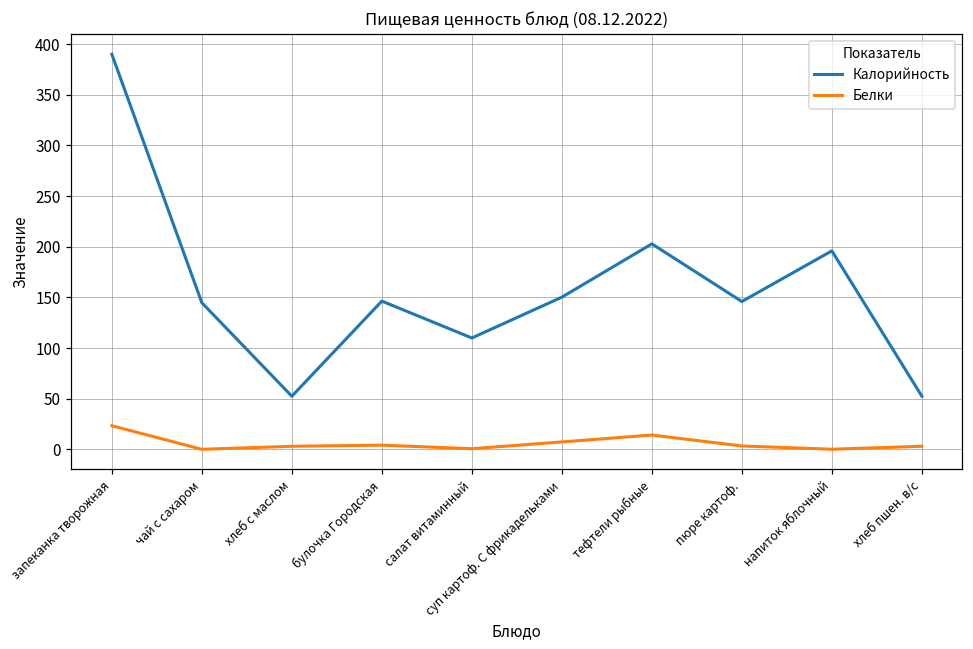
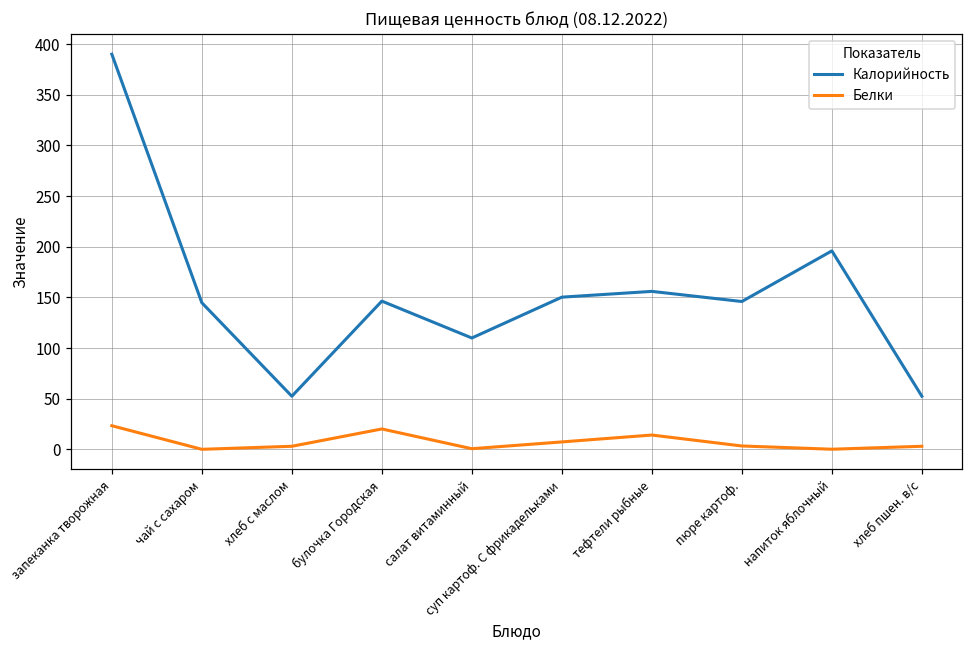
  {
    "Калорийность": {
      "запеканка творожная": 390,
      "чай с сахаром": 140,
      "хлеб с маслом": 50,
      "булочка Городская": 150,
      "салат витаминный": 110,
      "суп картоф. С фрикадельками": 150,
-     "тефтели рыбные": 200,
+     "тефтели рыбные": 160,
      "пюре картоф.": 150,
      "напиток яблочный": 200,
      "хлеб пшен. в/с": 50
    },
    "Белки": {
      "запеканка творожная": 20,
      "чай с сахаром": 0,
      "хлеб с маслом": 0,
-     "булочка Городская": 0,
+     "булочка Городская": 20,
      "салат витаминный": 0,
      "суп картоф. С фрикадельками": 10,
      "тефтели рыбные": 10,
      "пюре картоф.": 0,
      "напиток яблочный": 0,
      "хлеб пшен. в/с": 0
    }
  }
